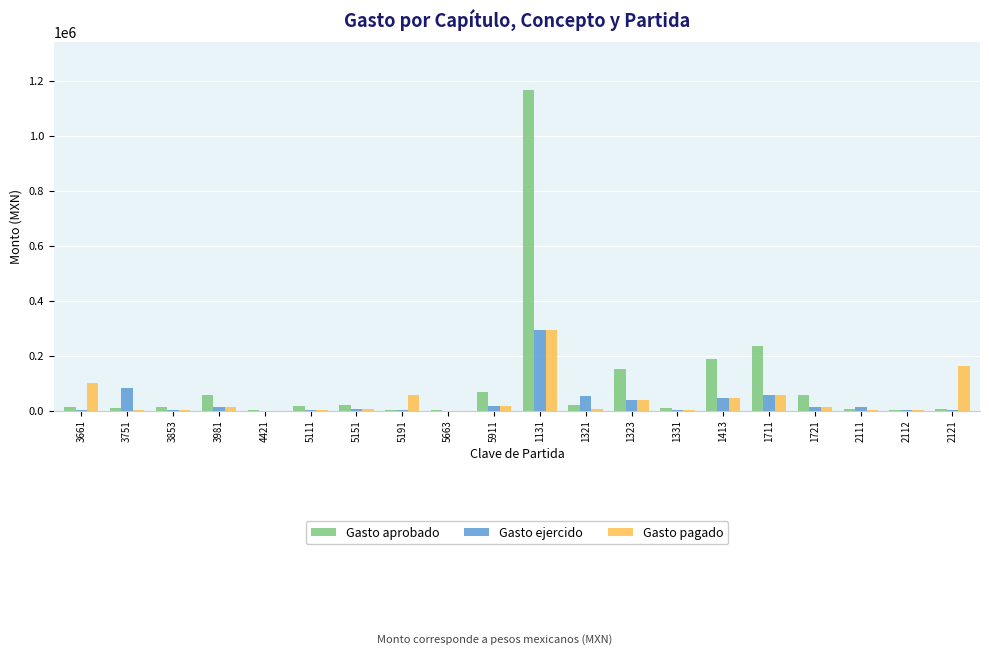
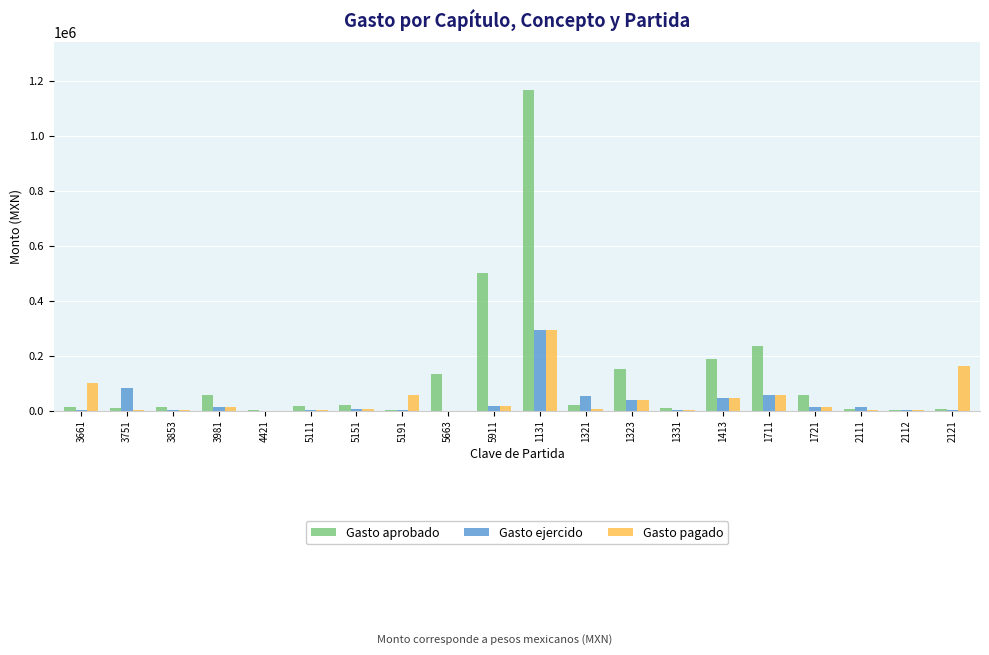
  {
    "Gasto aprobado": {
      "3661": 10000,
      "3751": 10000,
      "3853": 10000,
      "3981": 60000,
      "5111": 20000,
      "5151": 20000,
-     "5663": 0,
-     "5911": 70000,
+     "5663": 130000,
+     "5911": 500000,
      "1131": 1170000,
      "1321": 20000,
      "1323": 150000,
      "1331": 10000,
      "1413": 190000,
      "1711": 230000,
      "1721": 60000
    },
    "Gasto ejercido": {
      "3751": 80000,
      "3981": 10000,
      "5911": 20000,
      "1131": 290000,
      "1321": 50000,
      "1323": 40000,
      "1413": 50000,
      "1711": 60000,
      "1721": 10000,
      "2111": 10000
    },
    "Gasto pagado": {
      "3661": 100000,
      "3981": 10000,
      "5191": 60000,
      "5911": 20000,
      "1131": 290000,
      "1323": 40000,
      "1413": 50000,
      "1711": 60000,
      "1721": 10000,
      "2121": 160000
    }
  }
